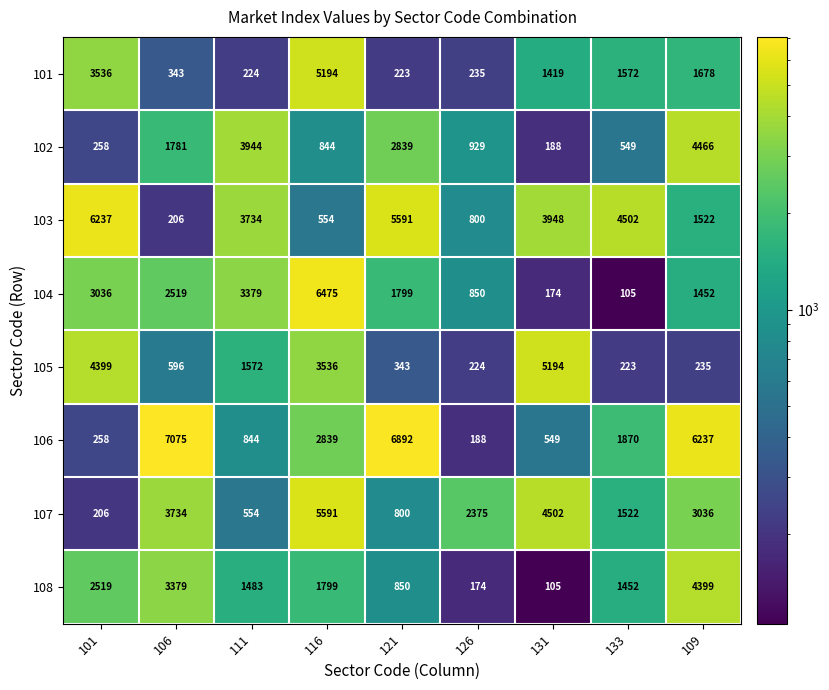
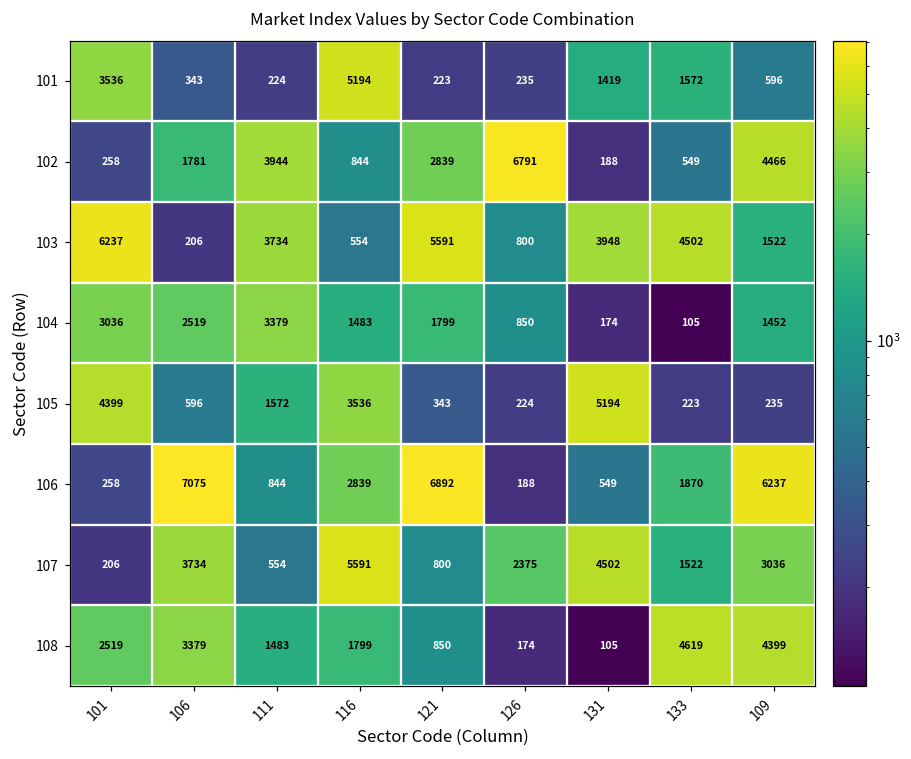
  {
    "101": {
      "101": 3536,
      "106": 343,
      "111": 224,
      "116": 5194,
      "121": 223,
      "126": 235,
      "131": 1419,
      "133": 1572,
-     "109": 1678
+     "109": 596
    },
    "102": {
      "101": 258,
      "106": 1781,
      "111": 3944,
      "116": 844,
      "121": 2839,
-     "126": 929,
+     "126": 6791,
      "131": 188,
      "133": 549,
      "109": 4466
    },
    "103": {
      "101": 6237,
      "106": 206,
      "111": 3734,
      "116": 554,
      "121": 5591,
      "126": 800,
      "131": 3948,
      "133": 4502,
      "109": 1522
    },
    "104": {
      "101": 3036,
      "106": 2519,
      "111": 3379,
-     "116": 6475,
+     "116": 1483,
      "121": 1799,
      "126": 850,
      "131": 174,
      "133": 105,
      "109": 1452
    },
    "105": {
      "101": 4399,
      "106": 596,
      "111": 1572,
      "116": 3536,
      "121": 343,
      "126": 224,
      "131": 5194,
      "133": 223,
      "109": 235
    },
    "106": {
      "101": 258,
      "106": 7075,
      "111": 844,
      "116": 2839,
      "121": 6892,
      "126": 188,
      "131": 549,
      "133": 1870,
      "109": 6237
    },
    "107": {
      "101": 206,
      "106": 3734,
      "111": 554,
      "116": 5591,
      "121": 800,
      "126": 2375,
      "131": 4502,
      "133": 1522,
      "109": 3036
    },
    "108": {
      "101": 2519,
      "106": 3379,
      "111": 1483,
      "116": 1799,
      "121": 850,
      "126": 174,
      "131": 105,
-     "133": 1452,
+     "133": 4619,
      "109": 4399
    }
  }
